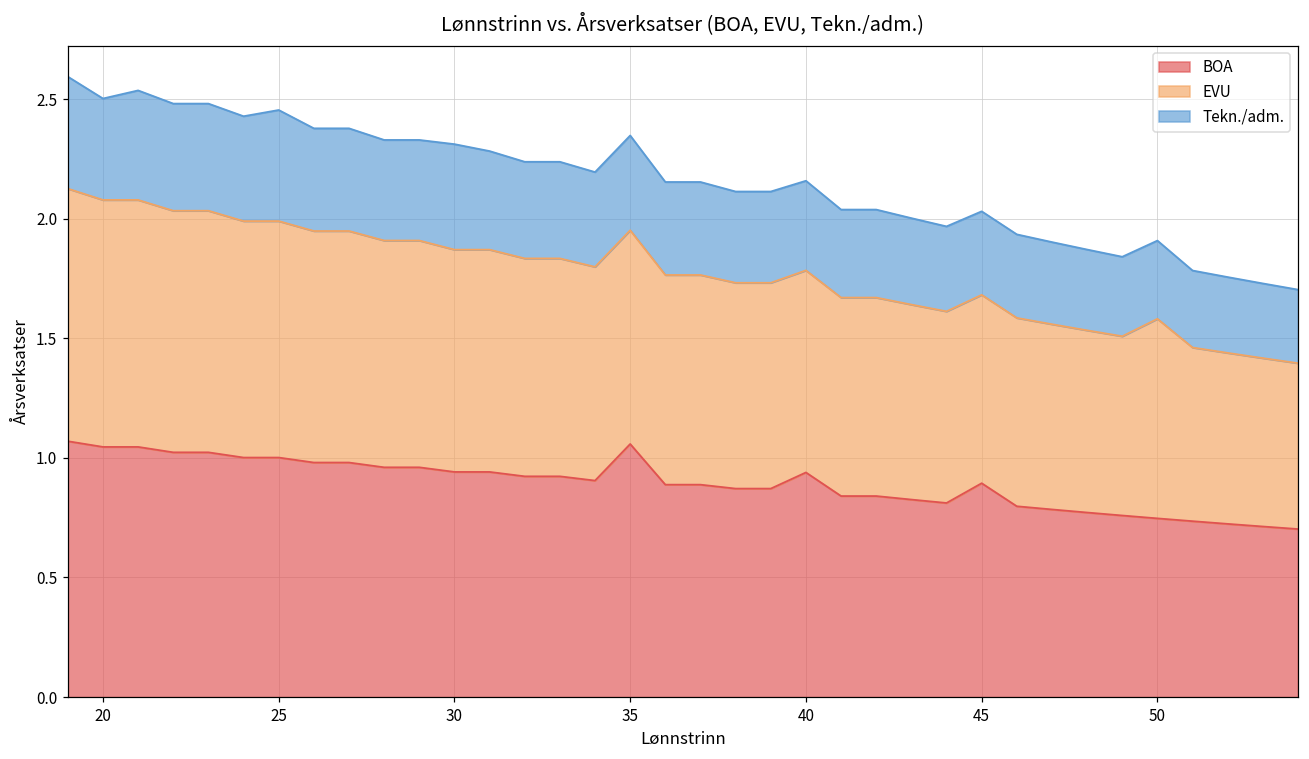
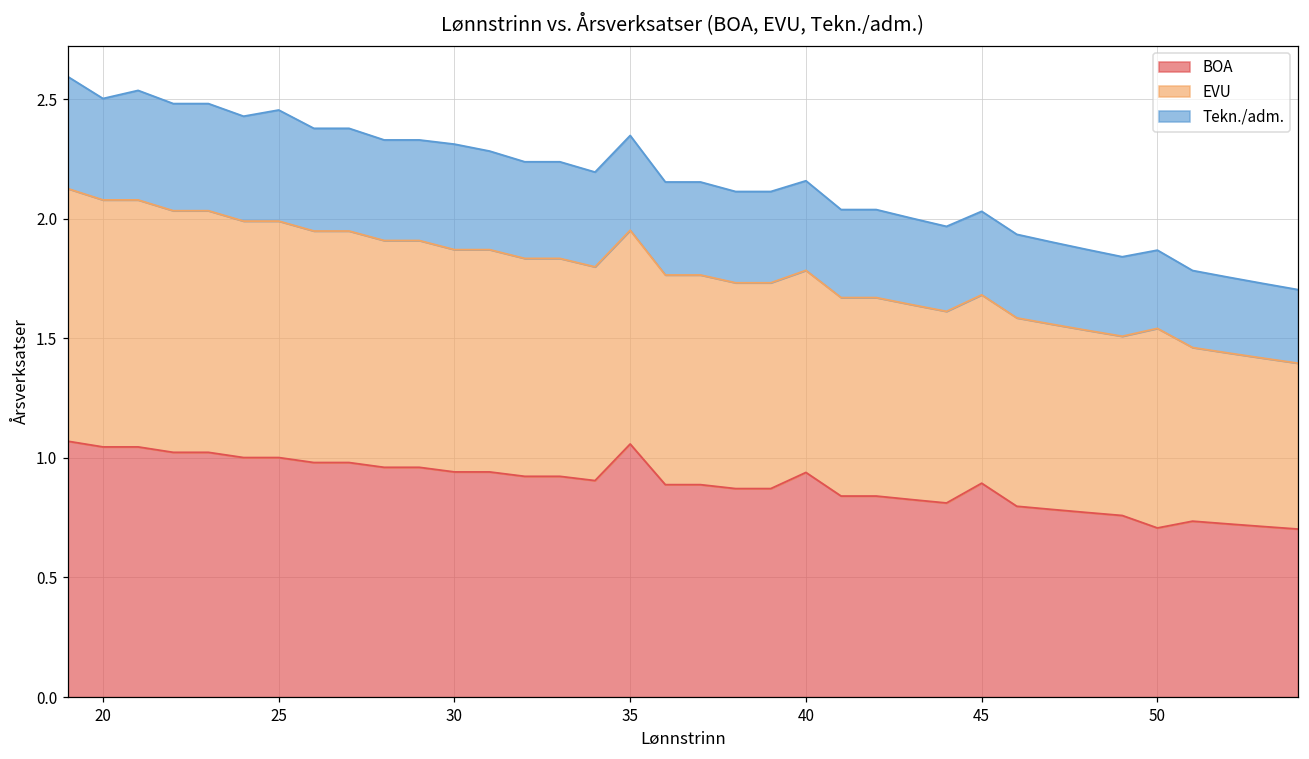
  {
    "BOA": {
      "20": 1.05,
      "25": 1.00,
      "30": 0.94,
      "35": 1.06,
      "40": 0.94,
      "45": 0.89,
-     "50": 0.75
+     "50": 0.71
    },
    "EVU": {
      "20": 1.03,
      "25": 0.99,
      "30": 0.93,
      "35": 0.89,
      "40": 0.84,
      "45": 0.79,
      "50": 0.83
    },
    "Tekn./adm.": {
      "20": 0.42,
      "25": 0.46,
      "30": 0.44,
      "35": 0.40,
      "40": 0.37,
      "45": 0.35,
      "50": 0.33
    }
  }
